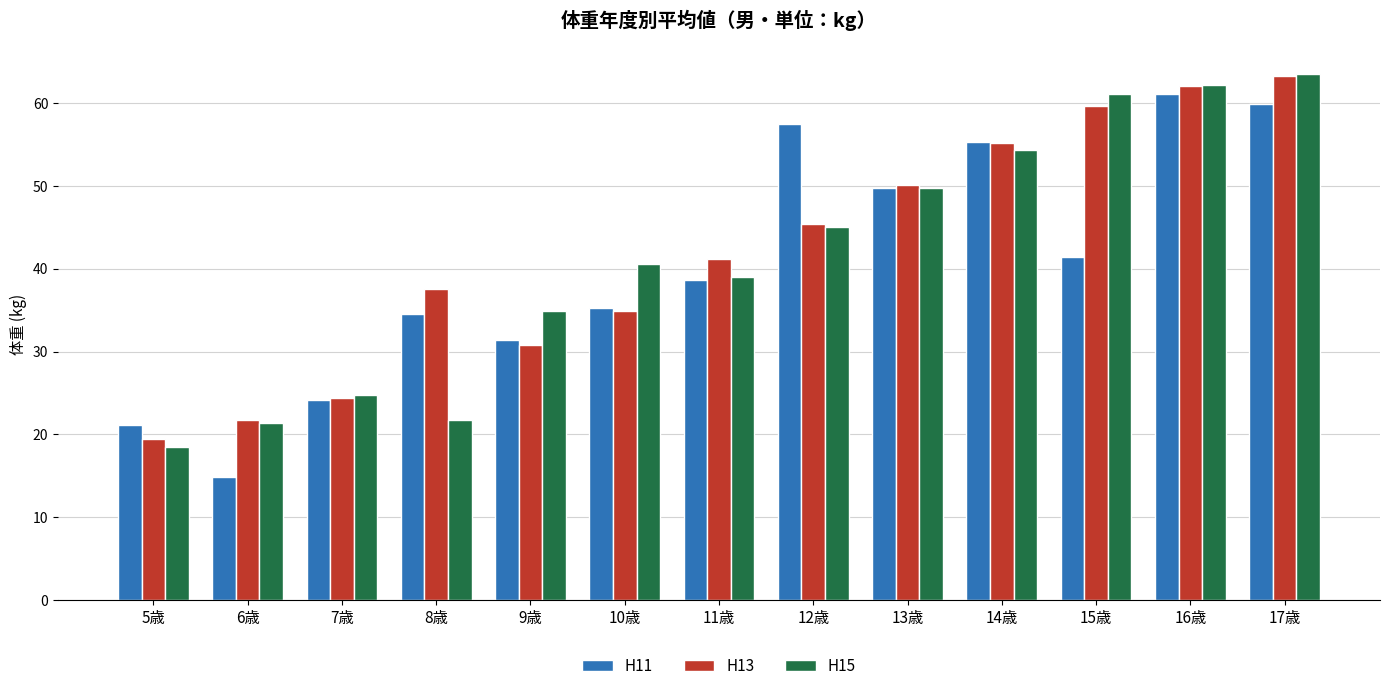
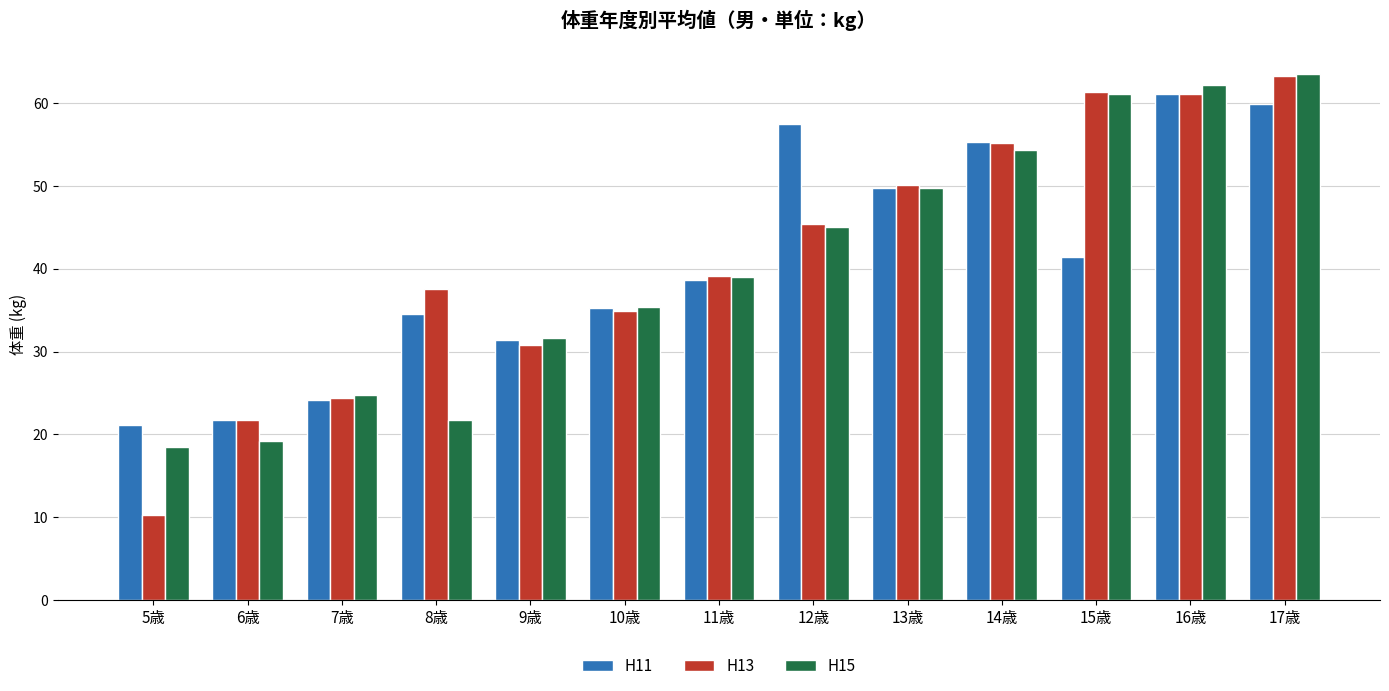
  {
    "H11": {
      "5歳": 21,
-     "6歳": 15,
+     "6歳": 22,
      "7歳": 24,
      "8歳": 35,
      "9歳": 31,
      "10歳": 35,
      "11歳": 39,
      "12歳": 58,
      "13歳": 50,
      "14歳": 55,
      "15歳": 41,
      "16歳": 61,
      "17歳": 60
    },
    "H13": {
-     "5歳": 19,
+     "5歳": 10,
      "6歳": 22,
      "7歳": 24,
      "8歳": 38,
      "9歳": 31,
      "10歳": 35,
-     "11歳": 41,
+     "11歳": 39,
      "12歳": 45,
      "13歳": 50,
      "14歳": 55,
-     "15歳": 60,
-     "16歳": 62,
+     "15歳": 61,
+     "16歳": 61,
      "17歳": 63
    },
    "H15": {
      "5歳": 19,
-     "6歳": 21,
+     "6歳": 19,
      "7歳": 25,
      "8歳": 22,
-     "9歳": 35,
-     "10歳": 41,
+     "9歳": 32,
+     "10歳": 35,
      "11歳": 39,
      "12歳": 45,
      "13歳": 50,
      "14歳": 54,
      "15歳": 61,
      "16歳": 62,
      "17歳": 64
    }
  }
